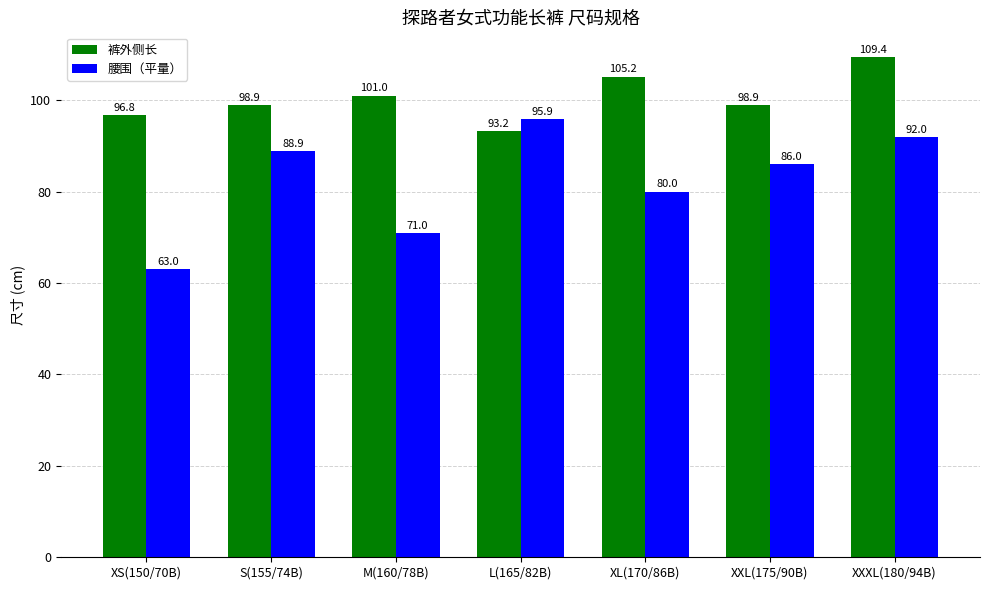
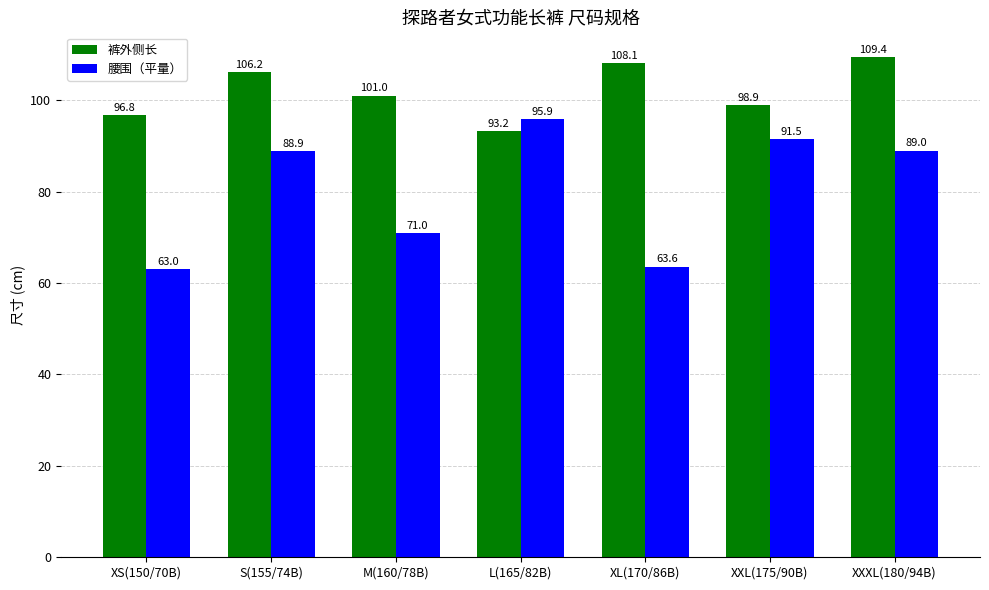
  {
    "裤外侧长": {
      "XS(150/70B)": 96.8,
-     "S(155/74B)": 98.9,
+     "S(155/74B)": 106.2,
      "M(160/78B)": 101.0,
      "L(165/82B)": 93.2,
-     "XL(170/86B)": 105.2,
+     "XL(170/86B)": 108.1,
      "XXL(175/90B)": 98.9,
      "XXXL(180/94B)": 109.4
    },
    "腰围（平量）": {
      "XS(150/70B)": 63.0,
      "S(155/74B)": 88.9,
      "M(160/78B)": 71.0,
      "L(165/82B)": 95.9,
-     "XL(170/86B)": 80.0,
-     "XXL(175/90B)": 86.0,
-     "XXXL(180/94B)": 92.0
+     "XL(170/86B)": 63.6,
+     "XXL(175/90B)": 91.5,
+     "XXXL(180/94B)": 89.0
    }
  }
